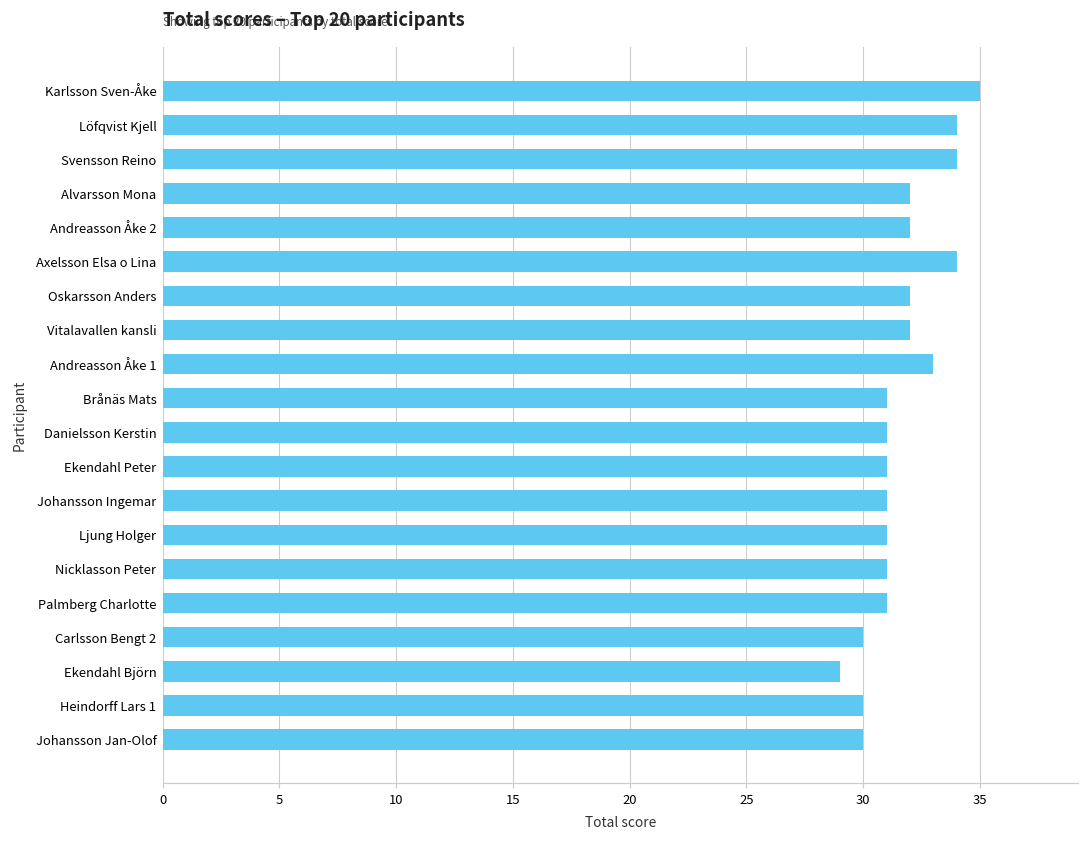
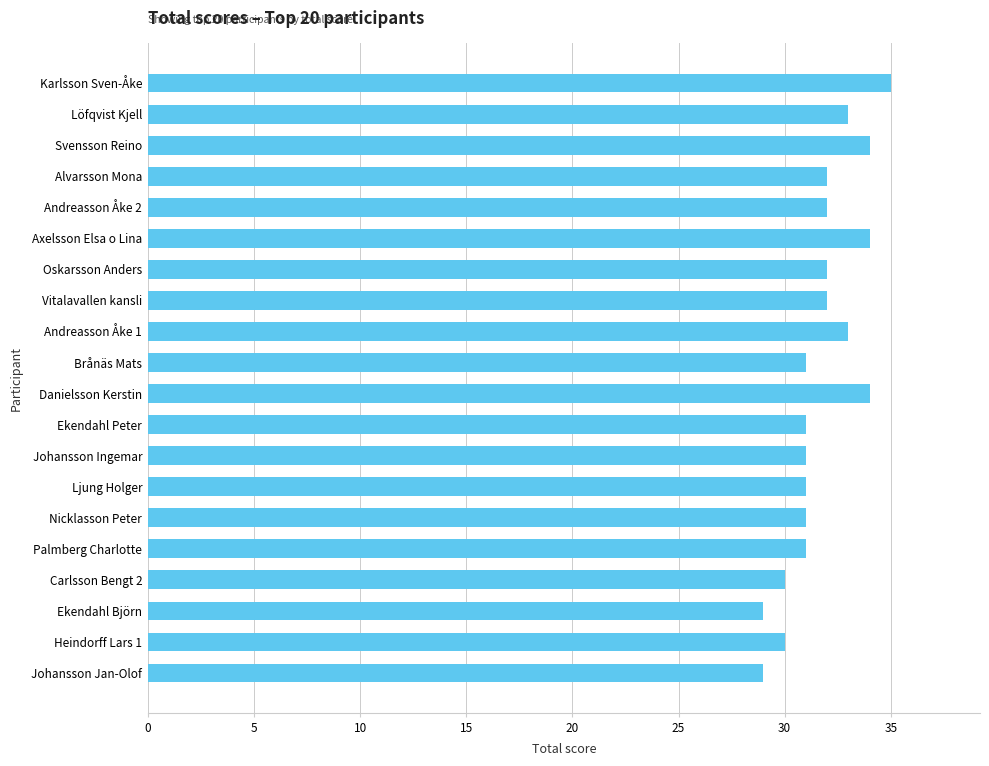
  {
    "Karlsson Sven-Åke": 35,
-   "Löfqvist Kjell": 34,
+   "Löfqvist Kjell": 33,
    "Svensson Reino": 34,
    "Alvarsson Mona": 32,
    "Andreasson Åke 2": 32,
    "Axelsson Elsa o Lina": 34,
    "Oskarsson Anders": 32,
    "Vitalavallen kansli": 32,
    "Andreasson Åke 1": 33,
    "Brånäs Mats": 31,
-   "Danielsson Kerstin": 31,
+   "Danielsson Kerstin": 34,
    "Ekendahl Peter": 31,
    "Johansson Ingemar": 31,
    "Ljung Holger": 31,
    "Nicklasson Peter": 31,
    "Palmberg Charlotte": 31,
    "Carlsson Bengt 2": 30,
    "Ekendahl Björn": 29,
    "Heindorff Lars 1": 30,
-   "Johansson Jan-Olof": 30
+   "Johansson Jan-Olof": 29
  }
